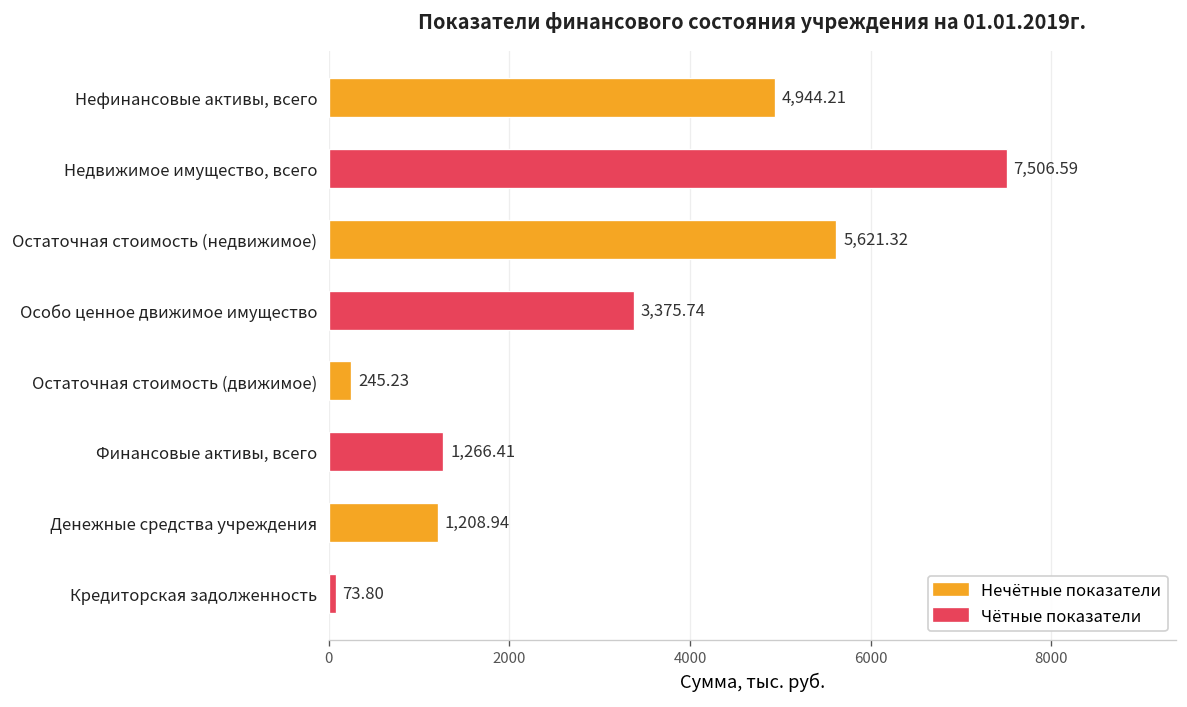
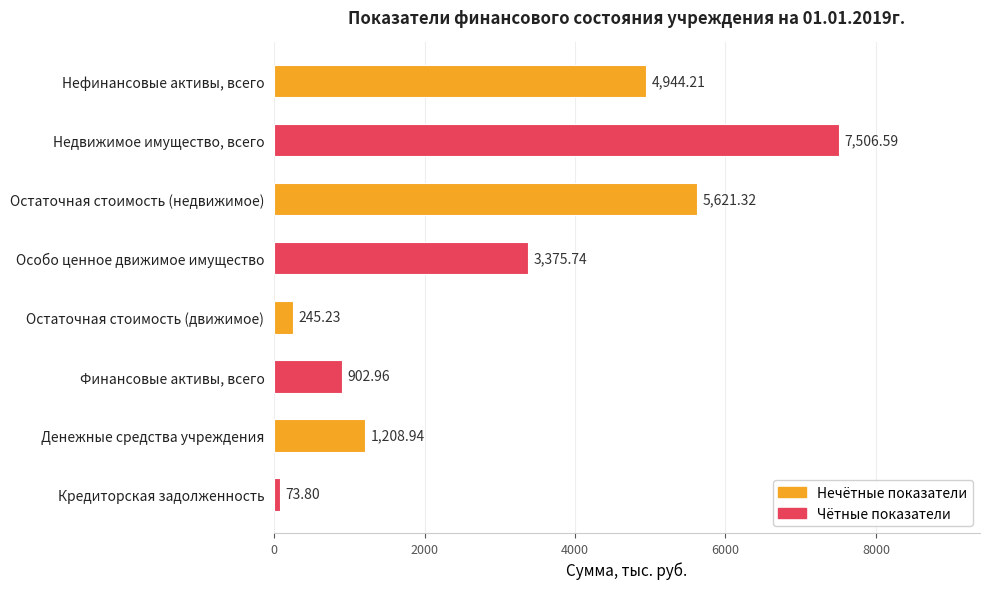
  {
    "Нефинансовые активы, всего": "4,944.21",
    "Недвижимое имущество, всего": "7,506.59",
    "Остаточная стоимость (недвижимое)": "5,621.32",
    "Особо ценное движимое имущество": "3,375.74",
    "Остаточная стоимость (движимое)": "245.23",
-   "Финансовые активы, всего": "1,266.41",
+   "Финансовые активы, всего": "902.96",
    "Денежные средства учреждения": "1,208.94",
    "Кредиторская задолженность": "73.80"
  }
